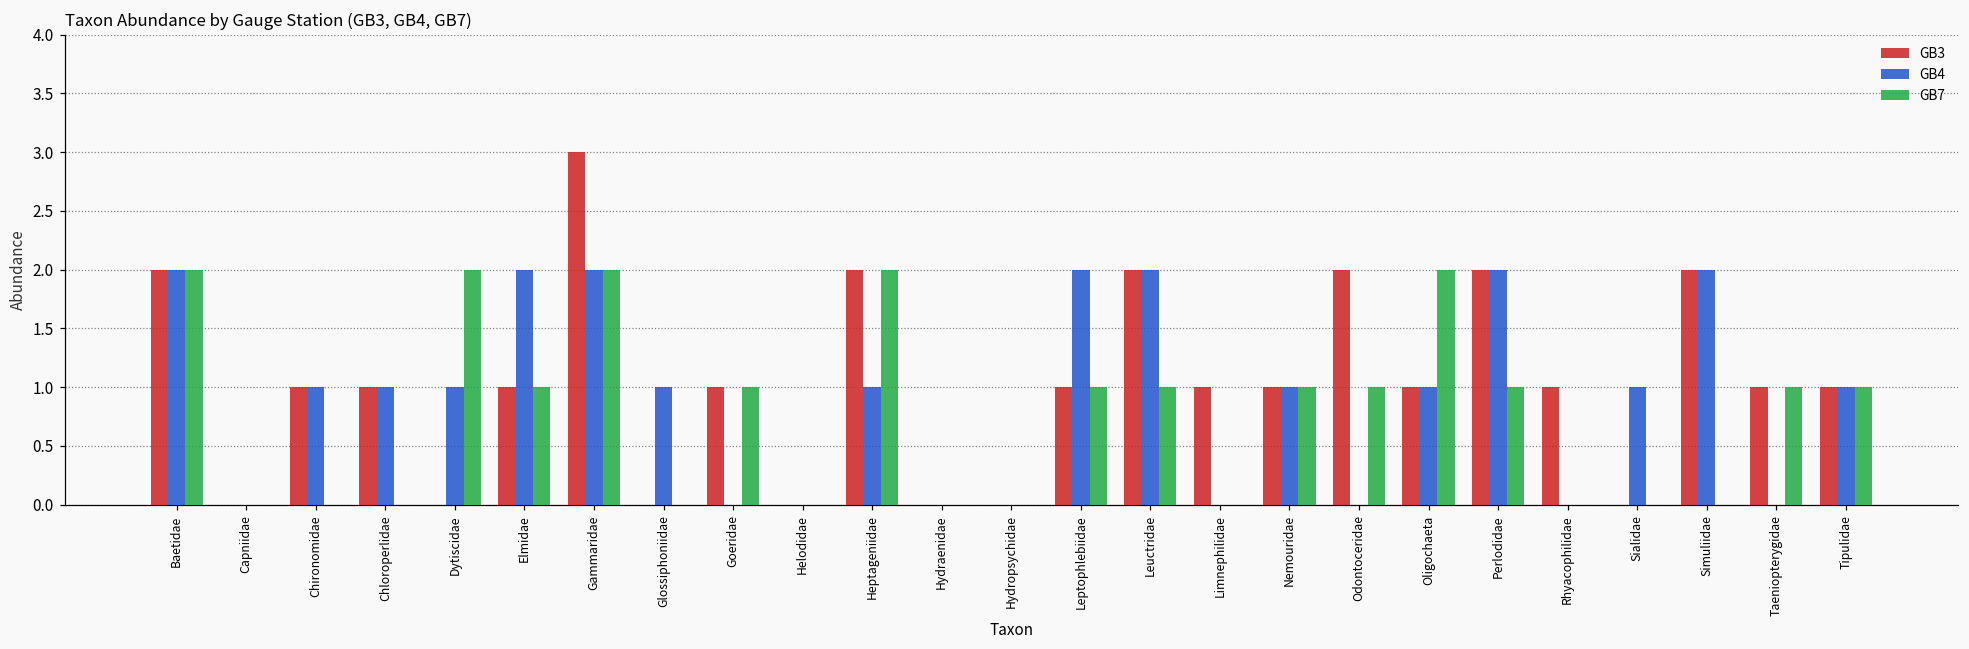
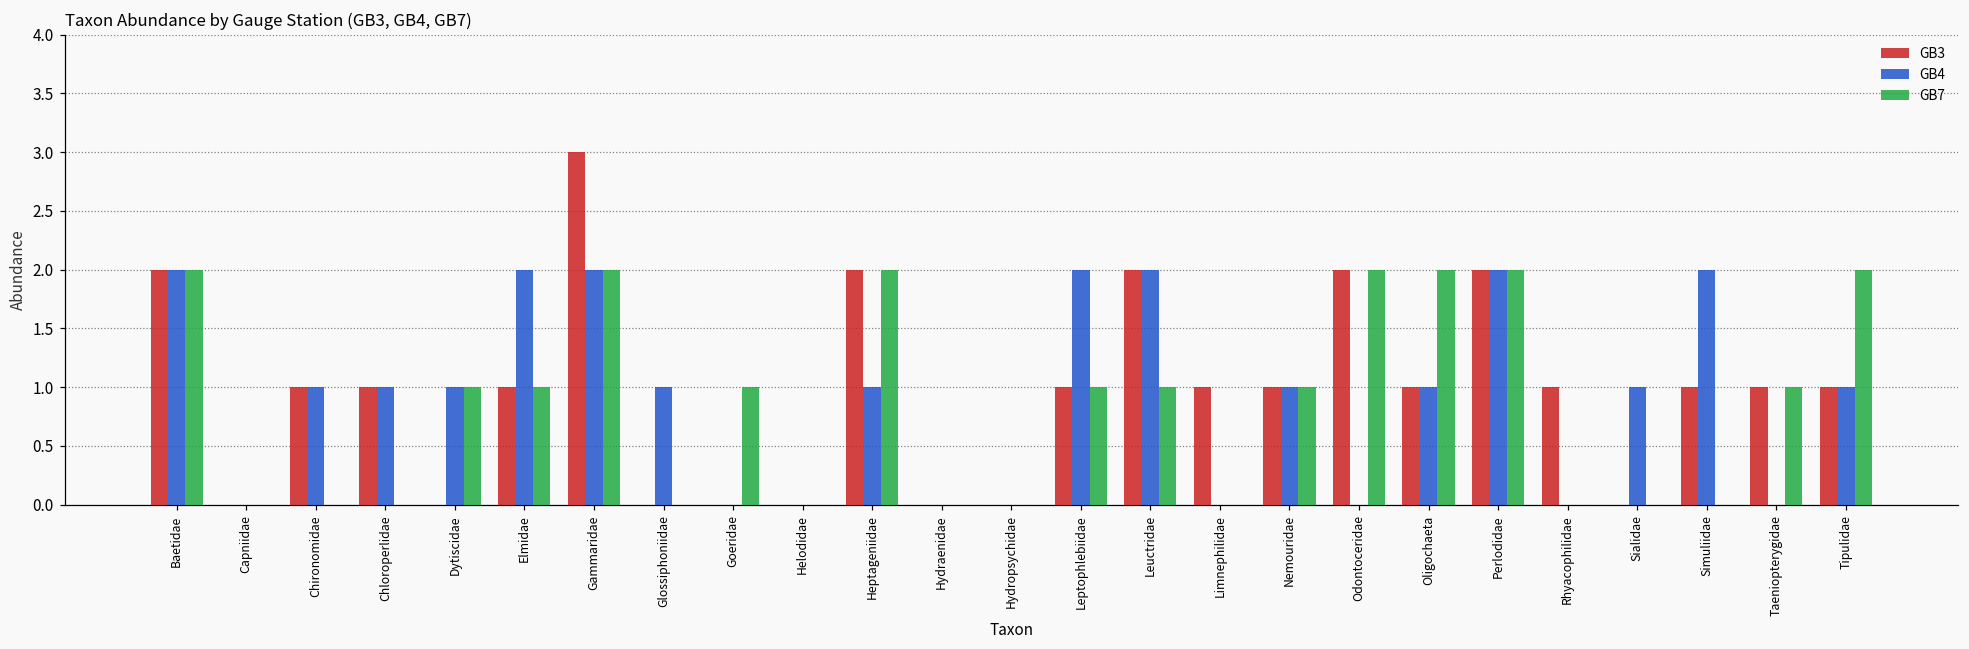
  {
    "GB3": {
      "Baetidae": 2,
      "Capniidae": 0,
      "Chironomidae": 1,
      "Chloroperlidae": 1,
      "Dytiscidae": 0,
      "Elmidae": 1,
      "Gammaridae": 3,
      "Glossiphoniidae": 0,
-     "Goeridae": 1,
+     "Goeridae": 0,
      "Helodidae": 0,
      "Heptageniidae": 2,
      "Hydraenidae": 0,
      "Hydropsychidae": 0,
      "Leptophlebiidae": 1,
      "Leuctridae": 2,
      "Limnephilidae": 1,
      "Nemouridae": 1,
      "Odontoceridae": 2,
      "Oligochaeta": 1,
      "Perlodidae": 2,
      "Rhyacophilidae": 1,
      "Sialidae": 0,
-     "Simuliidae": 2,
+     "Simuliidae": 1,
      "Taeniopterygidae": 1,
      "Tipulidae": 1
    },
    "GB4": {
      "Baetidae": 2,
      "Capniidae": 0,
      "Chironomidae": 1,
      "Chloroperlidae": 1,
      "Dytiscidae": 1,
      "Elmidae": 2,
      "Gammaridae": 2,
      "Glossiphoniidae": 1,
      "Goeridae": 0,
      "Helodidae": 0,
      "Heptageniidae": 1,
      "Hydraenidae": 0,
      "Hydropsychidae": 0,
      "Leptophlebiidae": 2,
      "Leuctridae": 2,
      "Limnephilidae": 0,
      "Nemouridae": 1,
      "Odontoceridae": 0,
      "Oligochaeta": 1,
      "Perlodidae": 2,
      "Rhyacophilidae": 0,
      "Sialidae": 1,
      "Simuliidae": 2,
      "Taeniopterygidae": 0,
      "Tipulidae": 1
    },
    "GB7": {
      "Baetidae": 2,
      "Capniidae": 0,
      "Chironomidae": 0,
      "Chloroperlidae": 0,
-     "Dytiscidae": 2,
+     "Dytiscidae": 1,
      "Elmidae": 1,
      "Gammaridae": 2,
      "Glossiphoniidae": 0,
      "Goeridae": 1,
      "Helodidae": 0,
      "Heptageniidae": 2,
      "Hydraenidae": 0,
      "Hydropsychidae": 0,
      "Leptophlebiidae": 1,
      "Leuctridae": 1,
      "Limnephilidae": 0,
      "Nemouridae": 1,
-     "Odontoceridae": 1,
+     "Odontoceridae": 2,
      "Oligochaeta": 2,
-     "Perlodidae": 1,
+     "Perlodidae": 2,
      "Rhyacophilidae": 0,
      "Sialidae": 0,
      "Simuliidae": 0,
      "Taeniopterygidae": 1,
-     "Tipulidae": 1
+     "Tipulidae": 2
    }
  }
